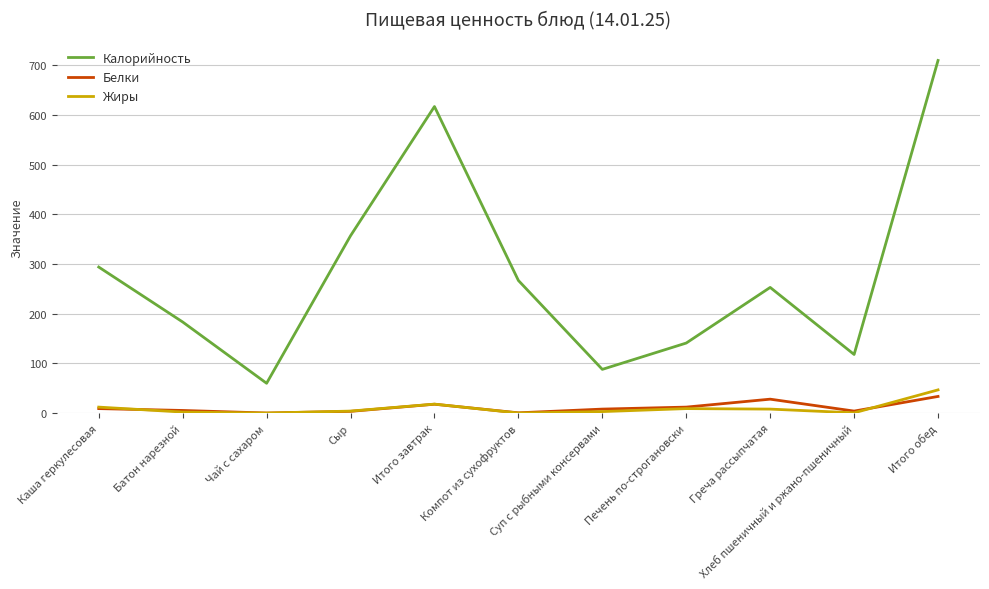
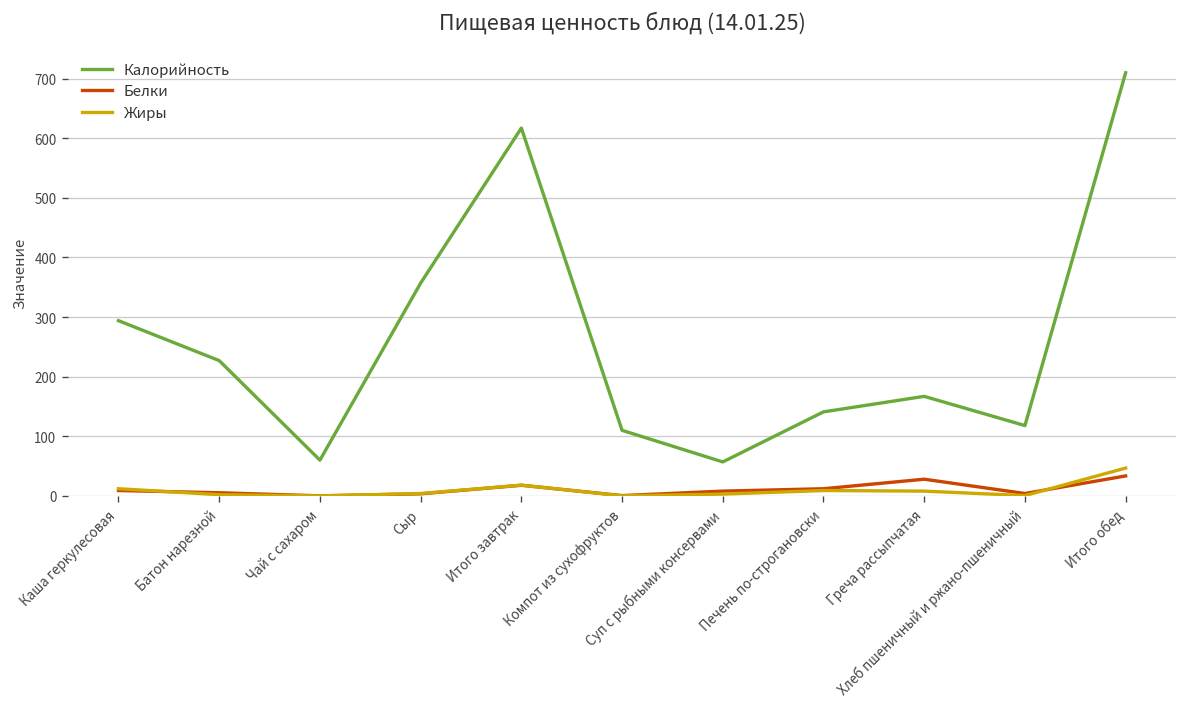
  {
    "Калорийность": {
      "Каша геркулесовая": 290,
-     "Батон нарезной": 180,
+     "Батон нарезной": 230,
      "Чай с сахаром": 60,
      "Сыр": 360,
      "Итого завтрак": 620,
-     "Компот из сухофруктов": 270,
-     "Суп с рыбными консервами": 90,
+     "Компот из сухофруктов": 110,
+     "Суп с рыбными консервами": 60,
      "Печень по-строгановски": 140,
-     "Греча рассыпчатая": 250,
+     "Греча рассыпчатая": 170,
      "Хлеб пшеничный и ржано-пшеничный": 120,
      "Итого обед": 710
    },
    "Белки": {
      "Греча рассыпчатая": 30,
      "Итого обед": 30
    },
    "Жиры": {
      "Греча рассыпчатая": 10,
      "Итого обед": 50
    }
  }
